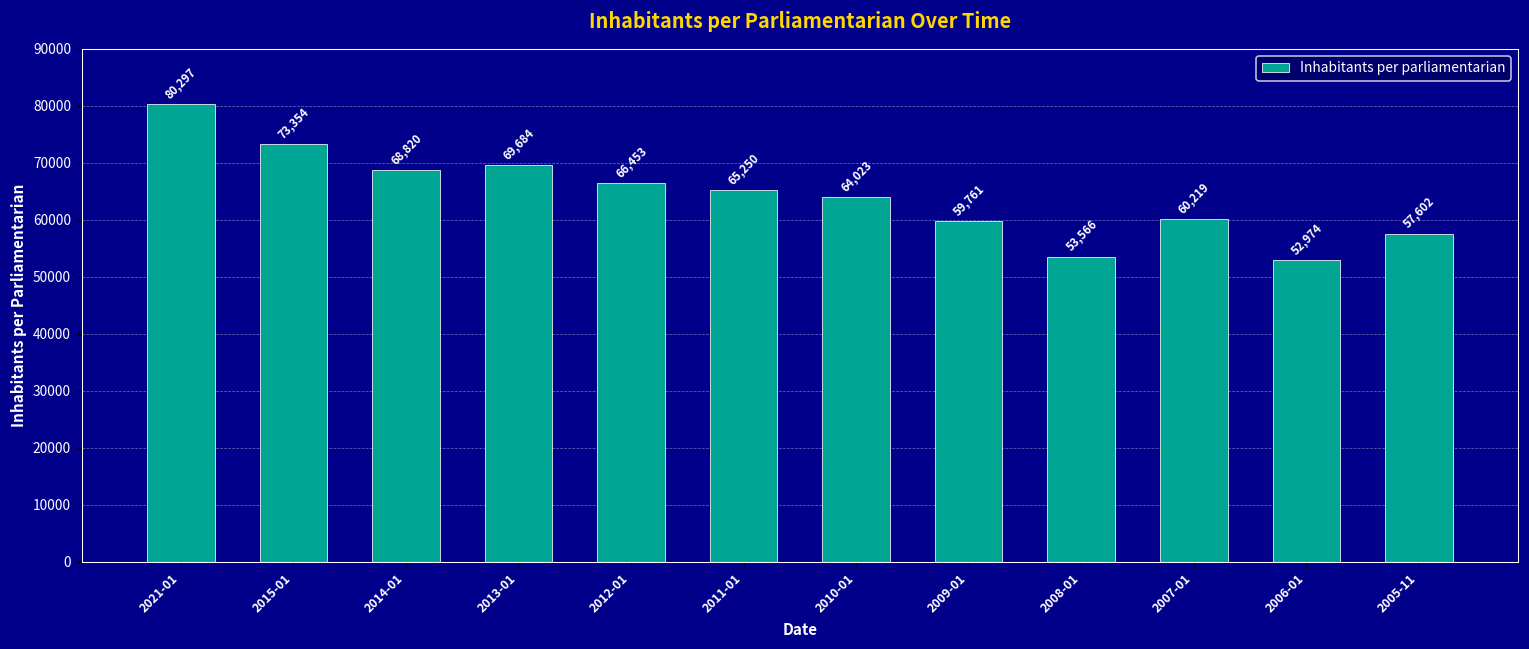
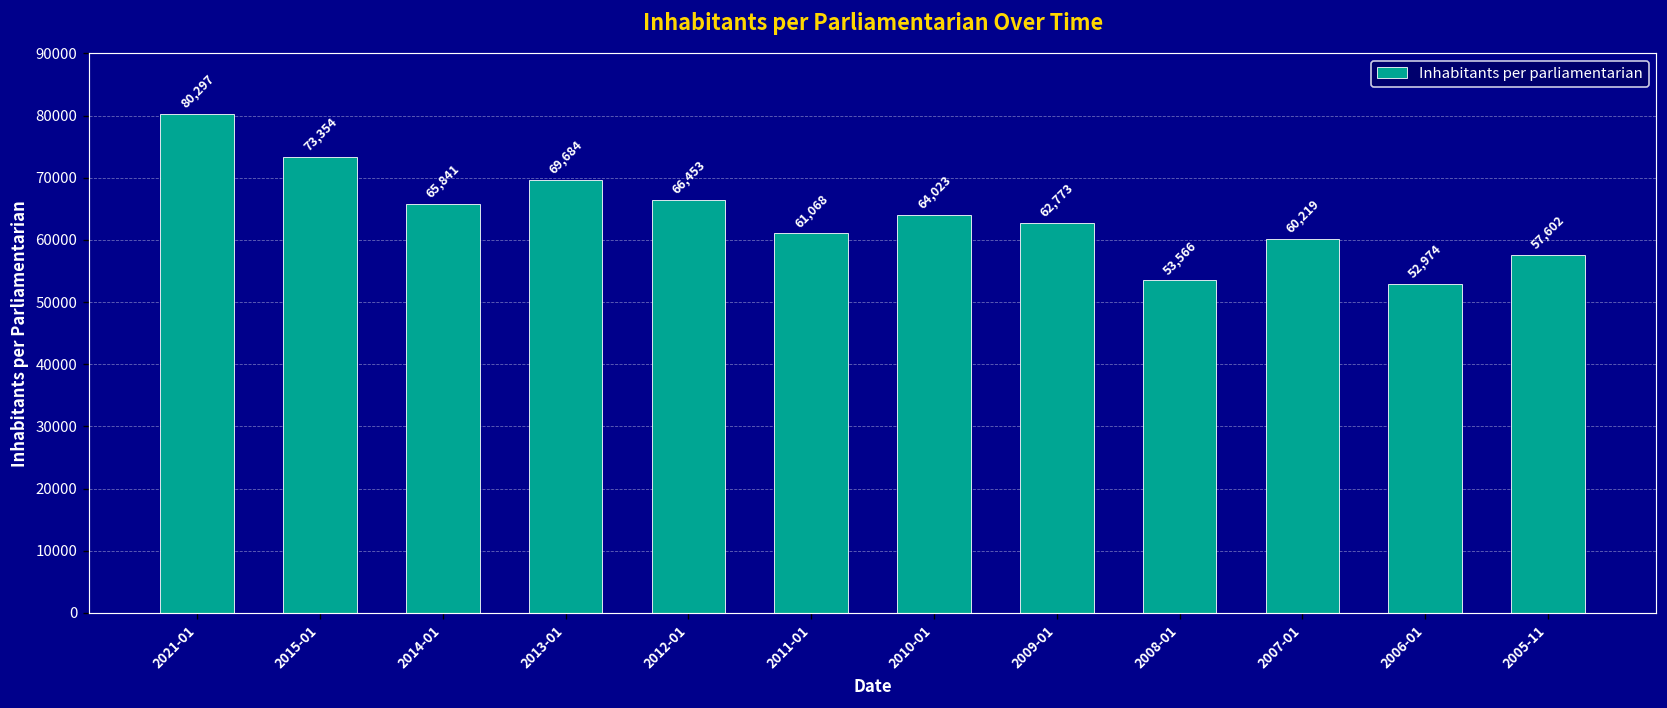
  {
    "2021-01": "80,297",
    "2015-01": "73,354",
-   "2014-01": "68,820",
+   "2014-01": "65,841",
    "2013-01": "69,684",
    "2012-01": "66,453",
-   "2011-01": "65,250",
+   "2011-01": "61,068",
    "2010-01": "64,023",
-   "2009-01": "59,761",
+   "2009-01": "62,773",
    "2008-01": "53,566",
    "2007-01": "60,219",
    "2006-01": "52,974",
    "2005-11": "57,602"
  }
